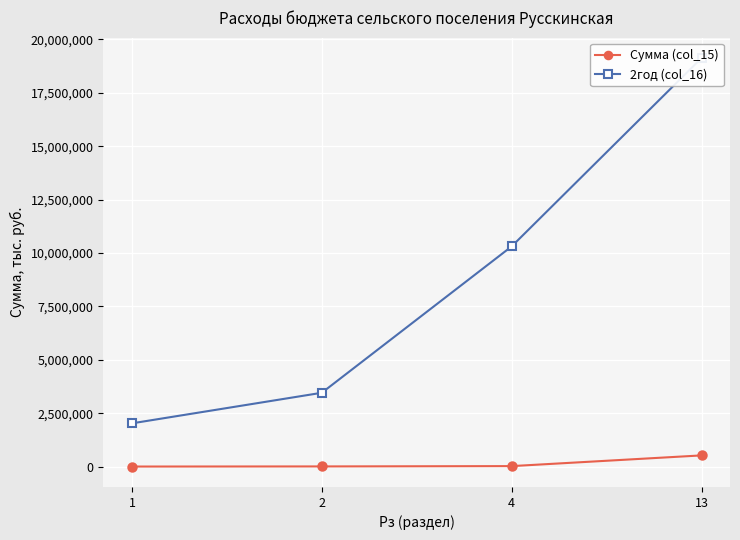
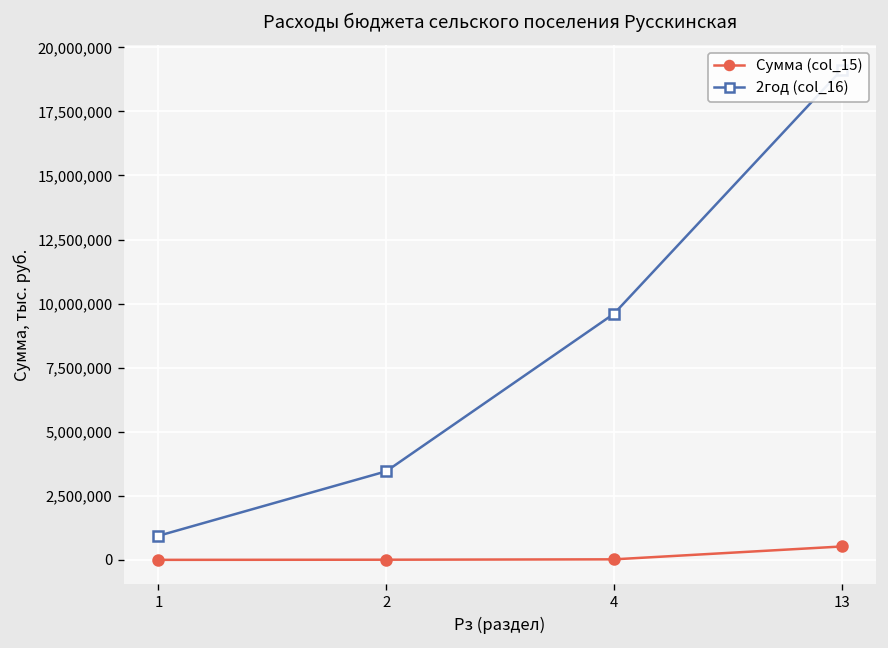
  {
    "Сумма (col_15)": {
      "1": "0",
      "2": "0",
      "4": "0",
      "13": "500,000"
    },
    "2год (col_16)": {
-     "1": "2,000,000",
+     "1": "900,000",
      "2": "3,500,000",
-     "4": "10,300,000"
+     "4": "9,600,000"
    }
  }
